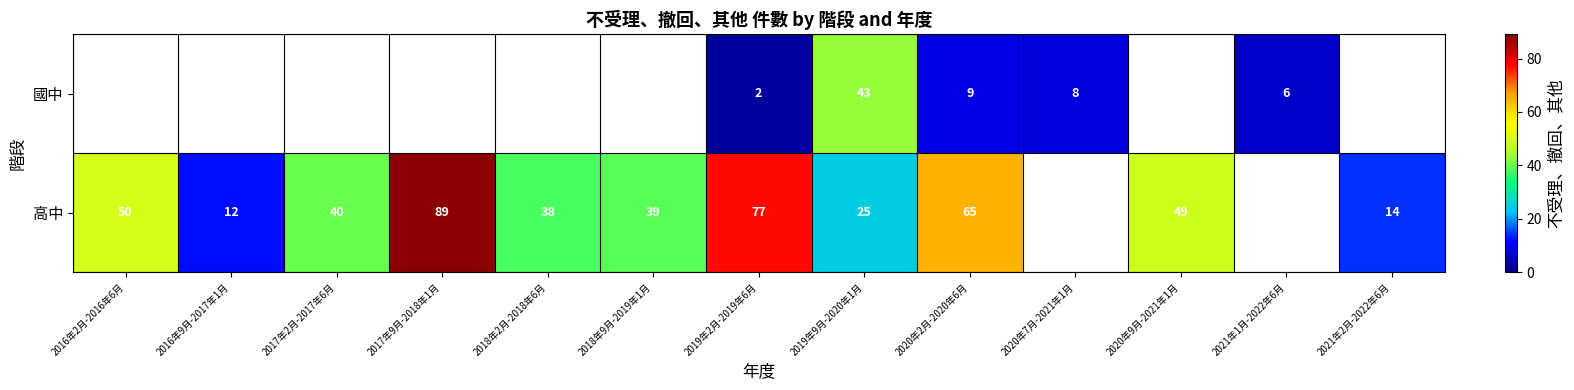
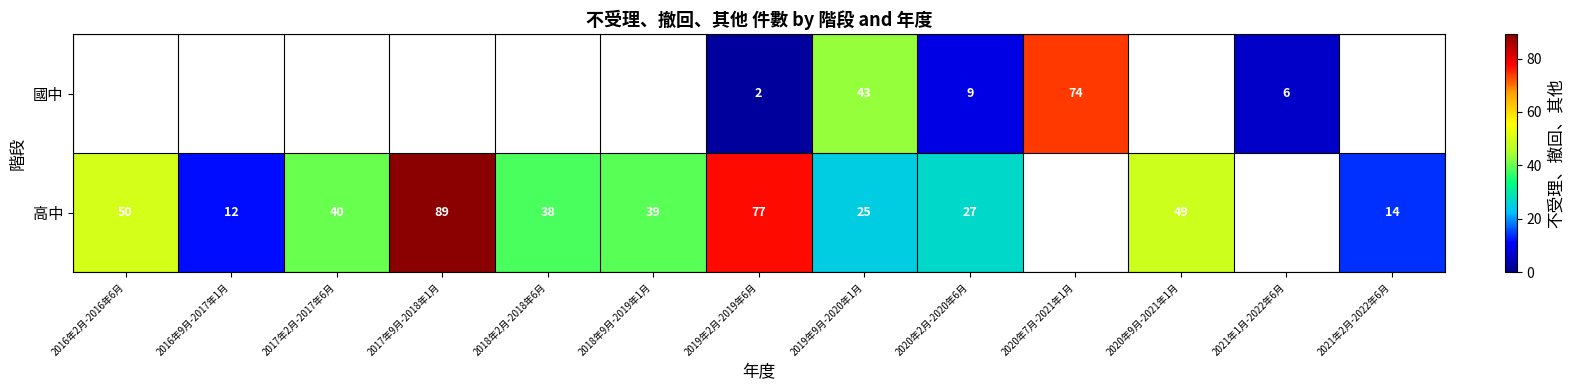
  {
    "國中": {
      "2019年2月-2019年6月": 2,
      "2019年9月-2020年1月": 43,
      "2020年2月-2020年6月": 9,
-     "2020年7月-2021年1月": 8,
+     "2020年7月-2021年1月": 74,
      "2021年1月-2022年6月": 6
    },
    "高中": {
      "2016年2月-2016年6月": 50,
      "2016年9月-2017年1月": 12,
      "2017年2月-2017年6月": 40,
      "2017年9月-2018年1月": 89,
      "2018年2月-2018年6月": 38,
      "2018年9月-2019年1月": 39,
      "2019年2月-2019年6月": 77,
      "2019年9月-2020年1月": 25,
-     "2020年2月-2020年6月": 65,
+     "2020年2月-2020年6月": 27,
      "2020年9月-2021年1月": 49,
      "2021年2月-2022年6月": 14
    }
  }
